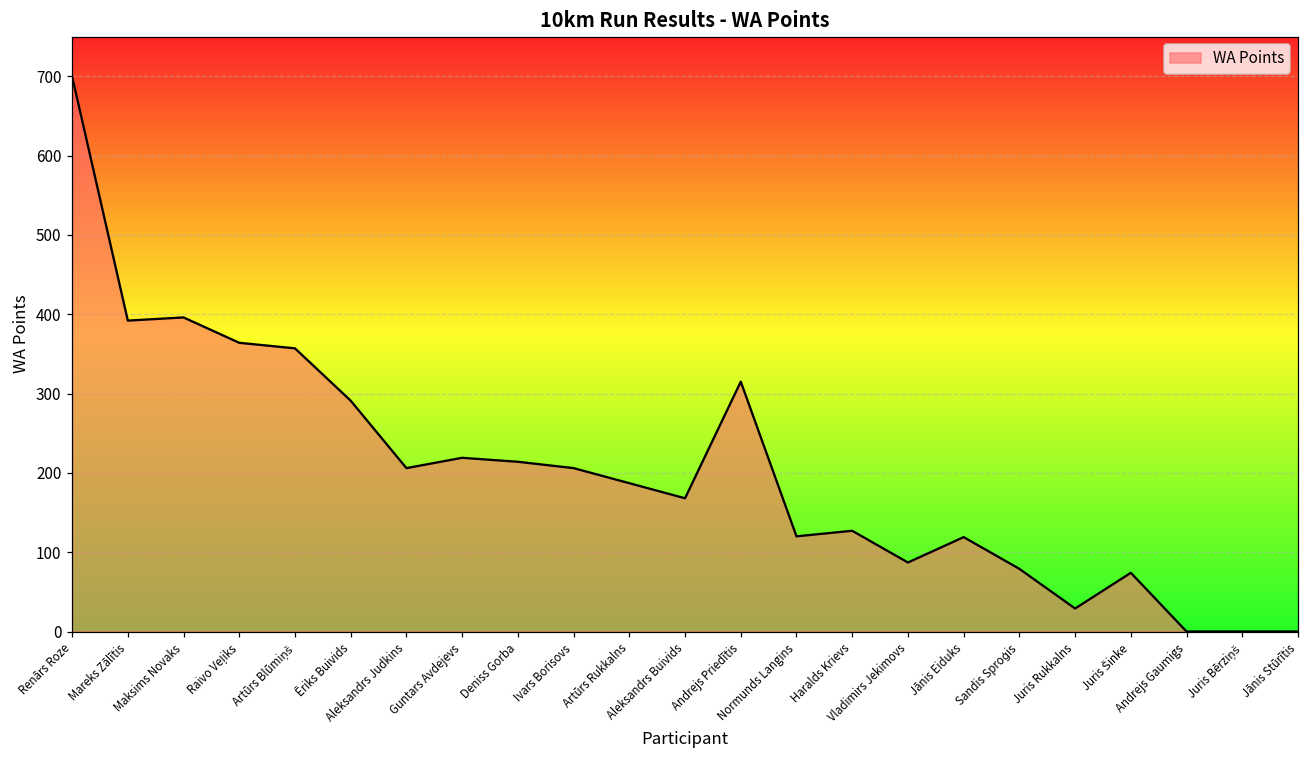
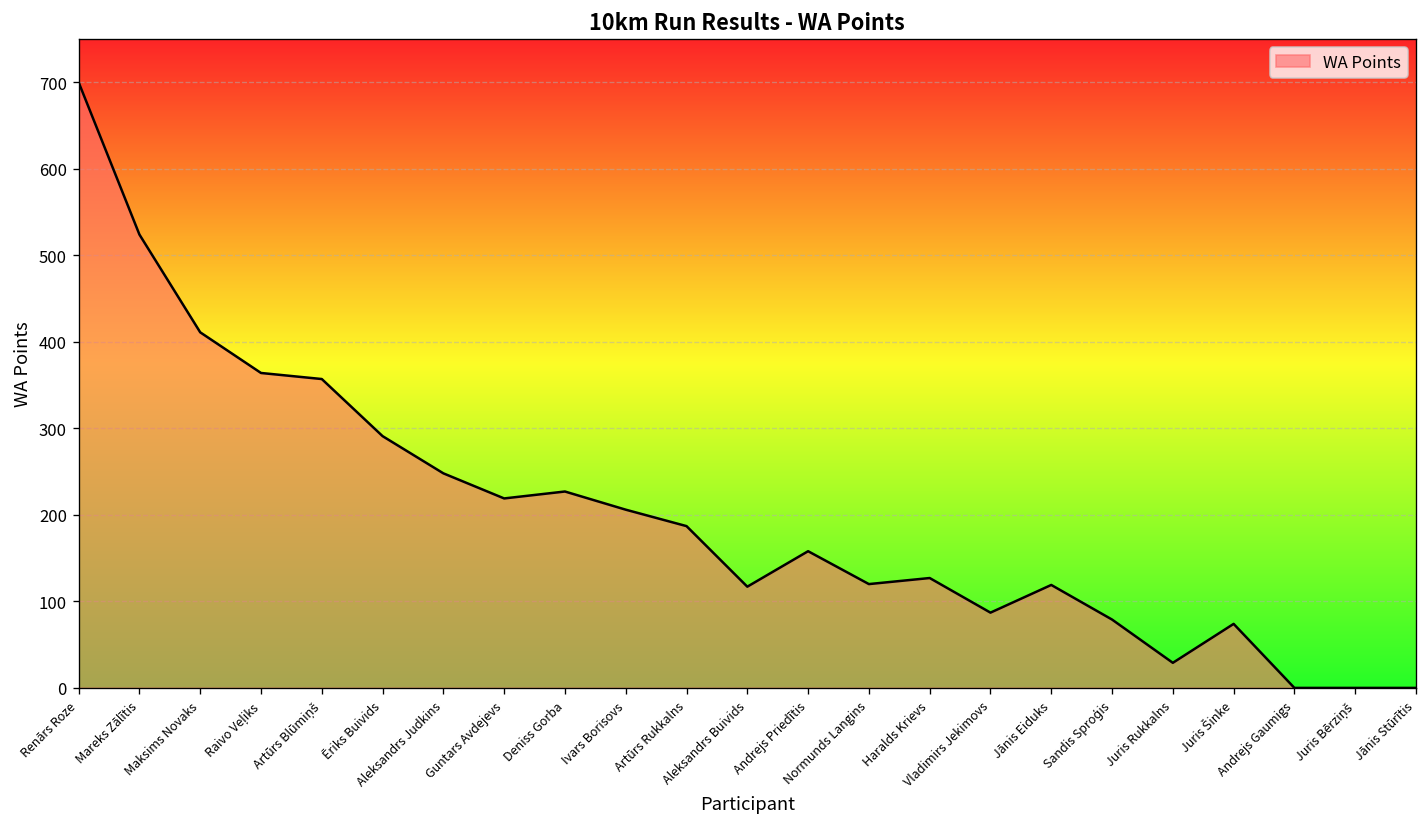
  {
    "Renārs Roze": 700,
-   "Mareks Zālītis": 390,
-   "Maksims Novaks": 400,
+   "Mareks Zālītis": 520,
+   "Maksims Novaks": 410,
    "Raivo Veļiks": 360,
    "Artūrs Blūmiņš": 360,
    "Ēriks Buivids": 290,
-   "Aleksandrs Judkins": 210,
+   "Aleksandrs Judkins": 250,
    "Guntars Avdejevs": 220,
-   "Deniss Gorba": 210,
+   "Deniss Gorba": 230,
    "Ivars Borisovs": 210,
    "Artūrs Rukkalns": 190,
-   "Aleksandrs Buivids": 170,
-   "Andrejs Priedītis": 320,
+   "Aleksandrs Buivids": 120,
+   "Andrejs Priedītis": 160,
    "Normunds Langins": 120,
    "Haralds Krievs": 130,
    "Vladimirs Jekimovs": 90,
    "Jānis Eiduks": 120,
    "Sandis Sproģis": 80,
    "Juris Rukkalns": 30,
    "Juris Šinke": 70,
    "Andrejs Gaumigs": 0,
    "Juris Bērziņš": 0,
    "Jānis Stūrītis": 0
  }
